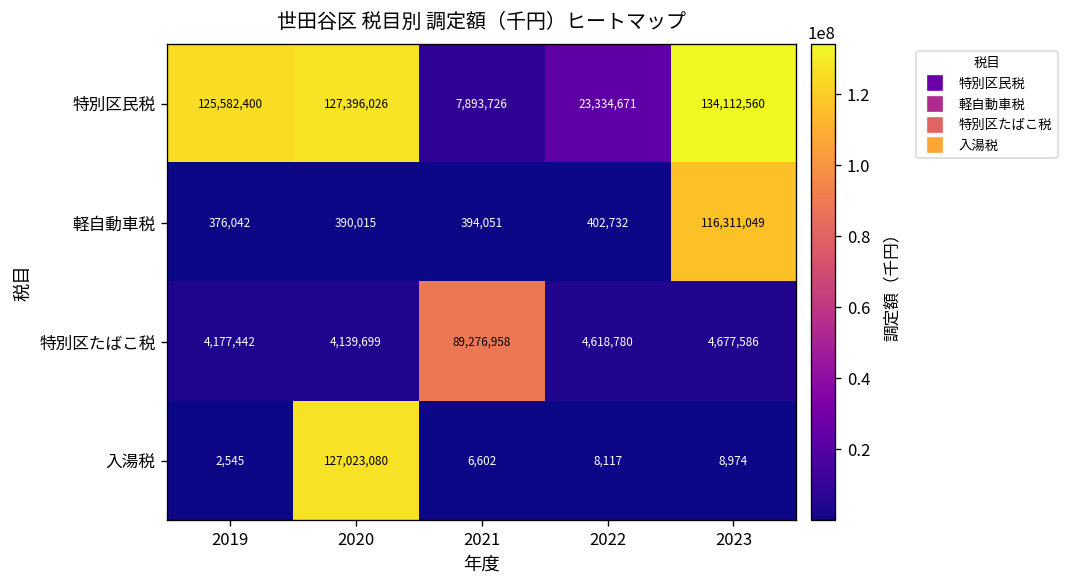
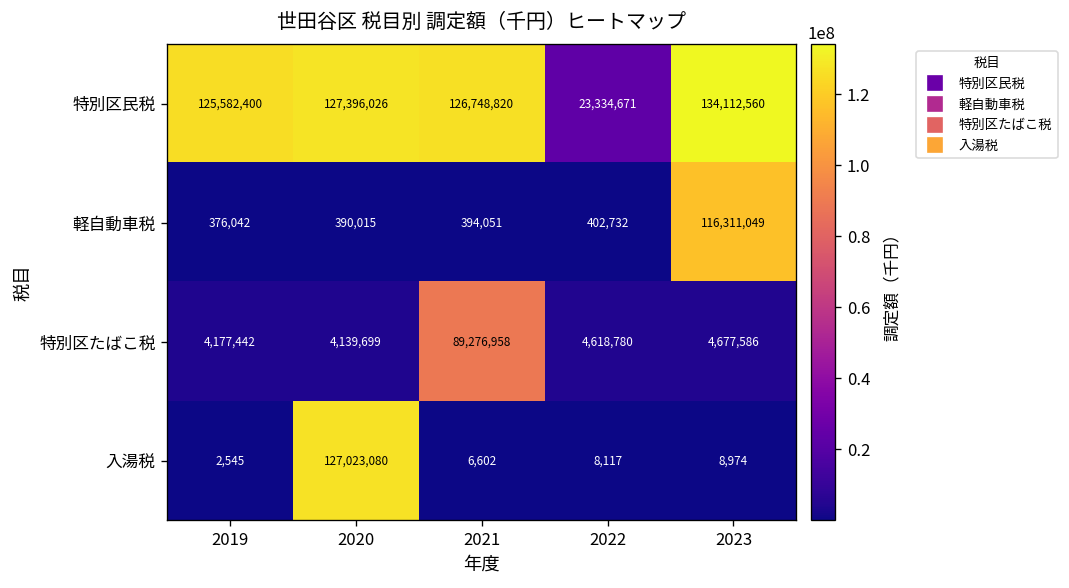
  {
    "特別区民税": {
      "2019": "125,582,400",
      "2020": "127,396,026",
-     "2021": "7,893,726",
+     "2021": "126,748,820",
      "2022": "23,334,671",
      "2023": "134,112,560"
    },
    "軽自動車税": {
      "2019": "376,042",
      "2020": "390,015",
      "2021": "394,051",
      "2022": "402,732",
      "2023": "116,311,049"
    },
    "特別区たばこ税": {
      "2019": "4,177,442",
      "2020": "4,139,699",
      "2021": "89,276,958",
      "2022": "4,618,780",
      "2023": "4,677,586"
    },
    "入湯税": {
      "2019": "2,545",
      "2020": "127,023,080",
      "2021": "6,602",
      "2022": "8,117",
      "2023": "8,974"
    }
  }
